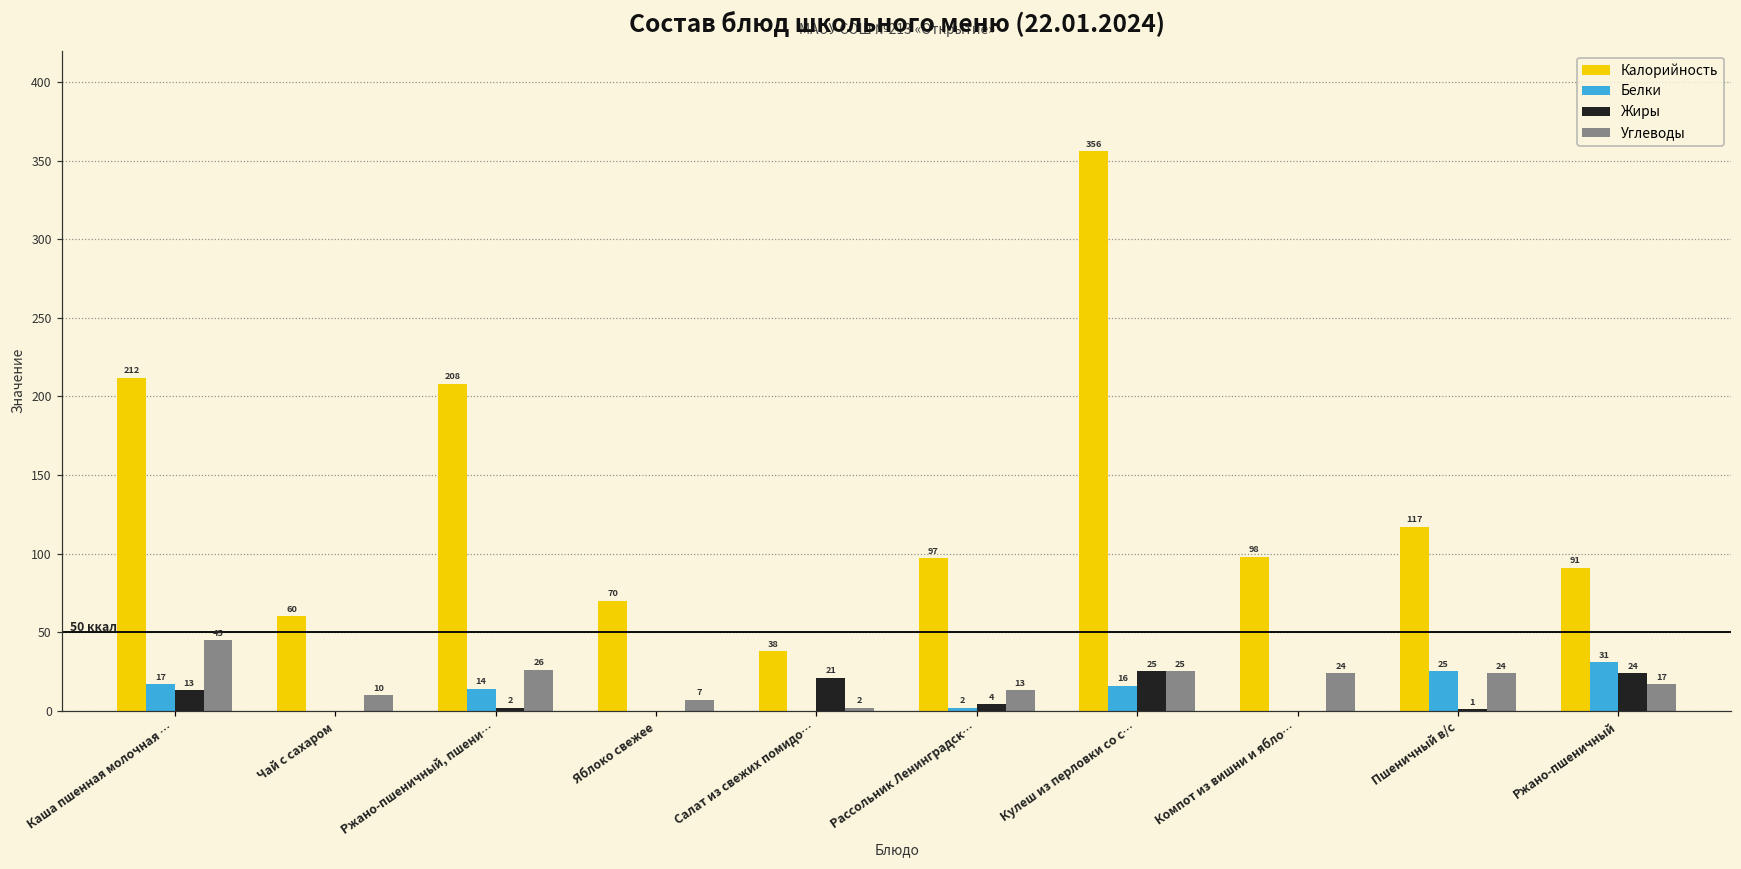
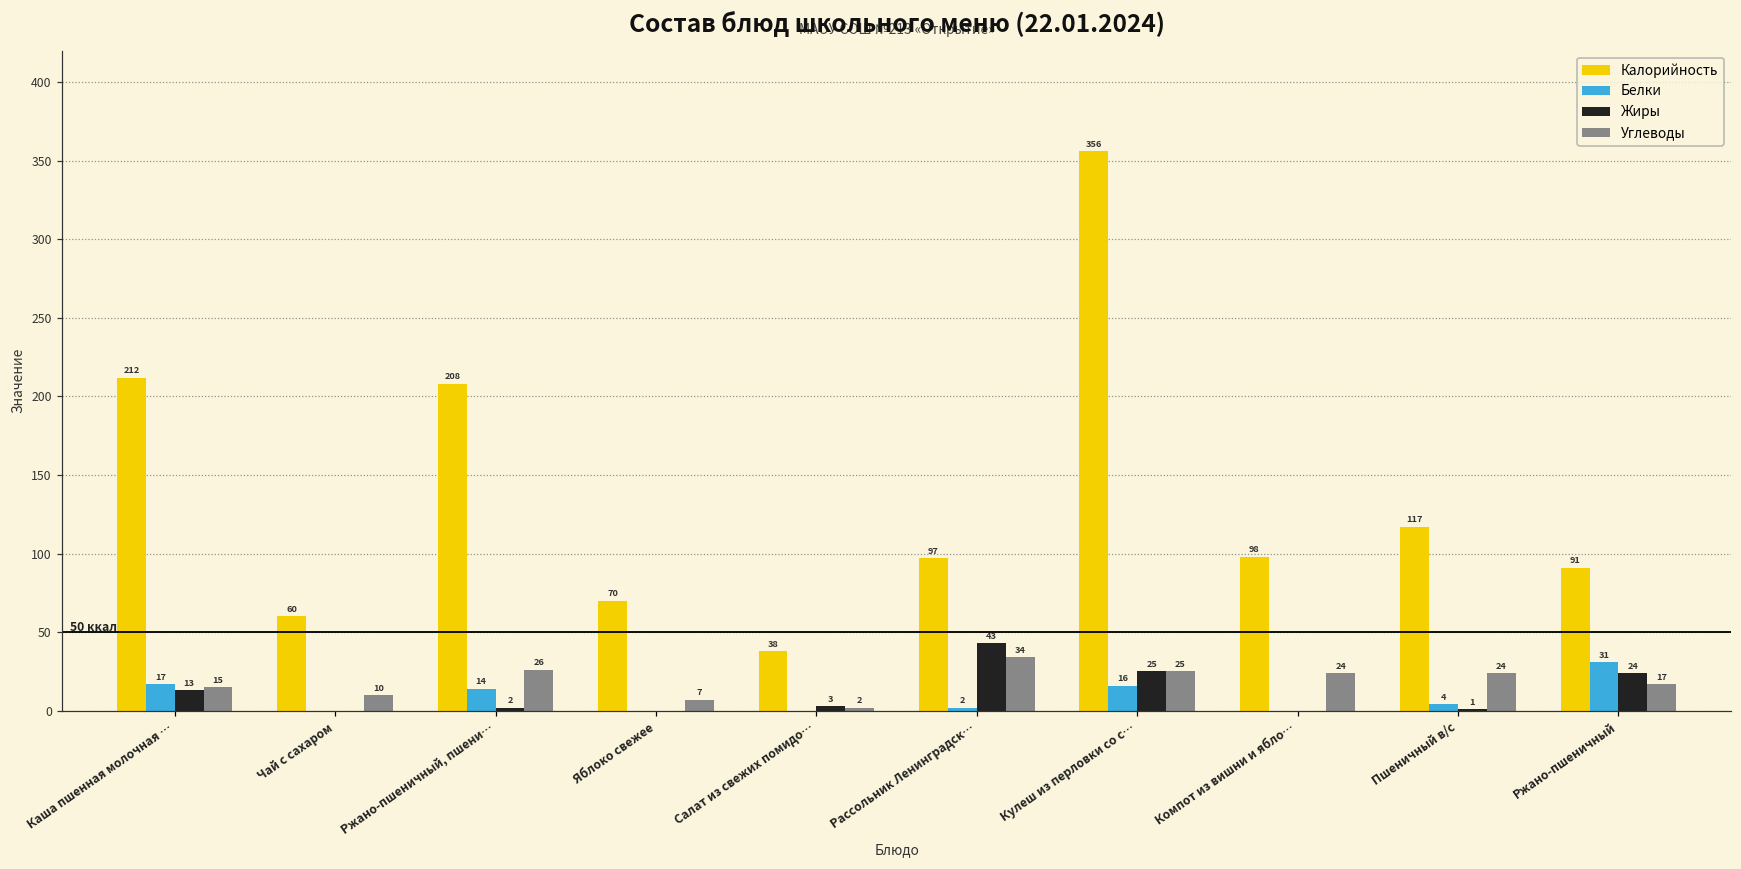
  {
    "Калорийность": {
      "Каша пшенная молочная …": 212,
      "Чай с сахаром": 60,
      "Ржано-пшеничный, пшени…": 208,
      "Яблоко свежее": 70,
      "Салат из свежих помидо…": 38,
      "Рассольник Ленинградск…": 97,
      "Кулеш из перловки со с…": 356,
      "Компот из вишни и ябло…": 98,
      "Пшеничный в/с": 117,
      "Ржано-пшеничный": 91
    },
    "Белки": {
      "Каша пшенная молочная …": 17,
      "Ржано-пшеничный, пшени…": 14,
      "Рассольник Ленинградск…": 2,
      "Кулеш из перловки со с…": 16,
-     "Пшеничный в/с": 25,
+     "Пшеничный в/с": 4,
      "Ржано-пшеничный": 31
    },
    "Жиры": {
      "Каша пшенная молочная …": 13,
      "Ржано-пшеничный, пшени…": 2,
-     "Салат из свежих помидо…": 21,
-     "Рассольник Ленинградск…": 4,
+     "Салат из свежих помидо…": 3,
+     "Рассольник Ленинградск…": 43,
      "Кулеш из перловки со с…": 25,
      "Пшеничный в/с": 1,
      "Ржано-пшеничный": 24
    },
    "Углеводы": {
-     "Каша пшенная молочная …": 45,
+     "Каша пшенная молочная …": 15,
      "Чай с сахаром": 10,
      "Ржано-пшеничный, пшени…": 26,
      "Яблоко свежее": 7,
      "Салат из свежих помидо…": 2,
-     "Рассольник Ленинградск…": 13,
+     "Рассольник Ленинградск…": 34,
      "Кулеш из перловки со с…": 25,
      "Компот из вишни и ябло…": 24,
      "Пшеничный в/с": 24,
      "Ржано-пшеничный": 17
    }
  }
